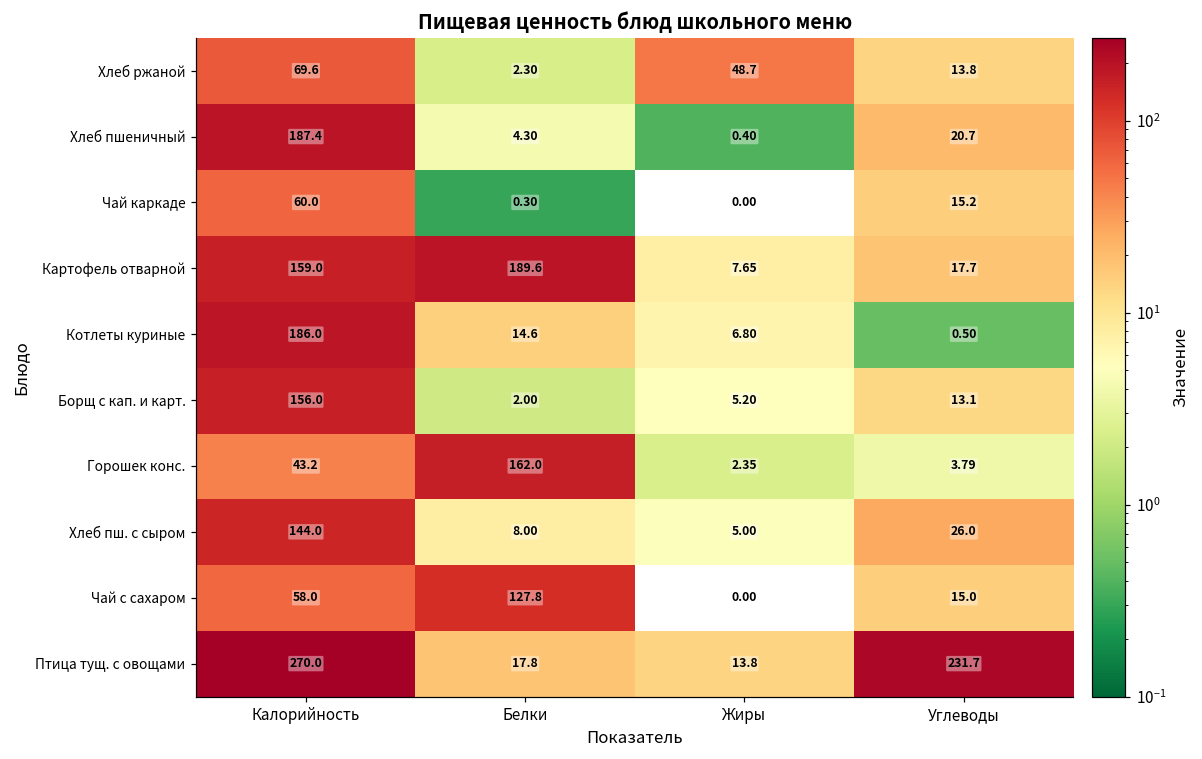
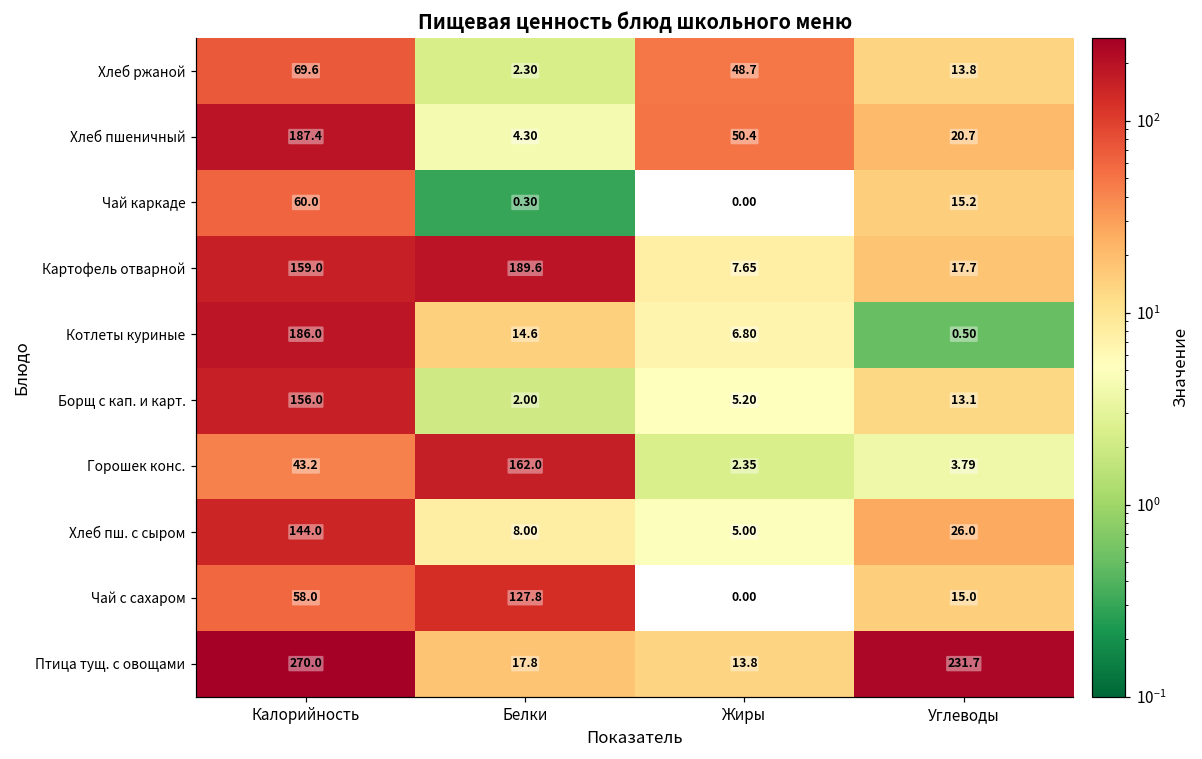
  {
    "Хлеб пшеничный": {
-     "Жиры": 0.40
+     "Жиры": 50.4
    }
  }
